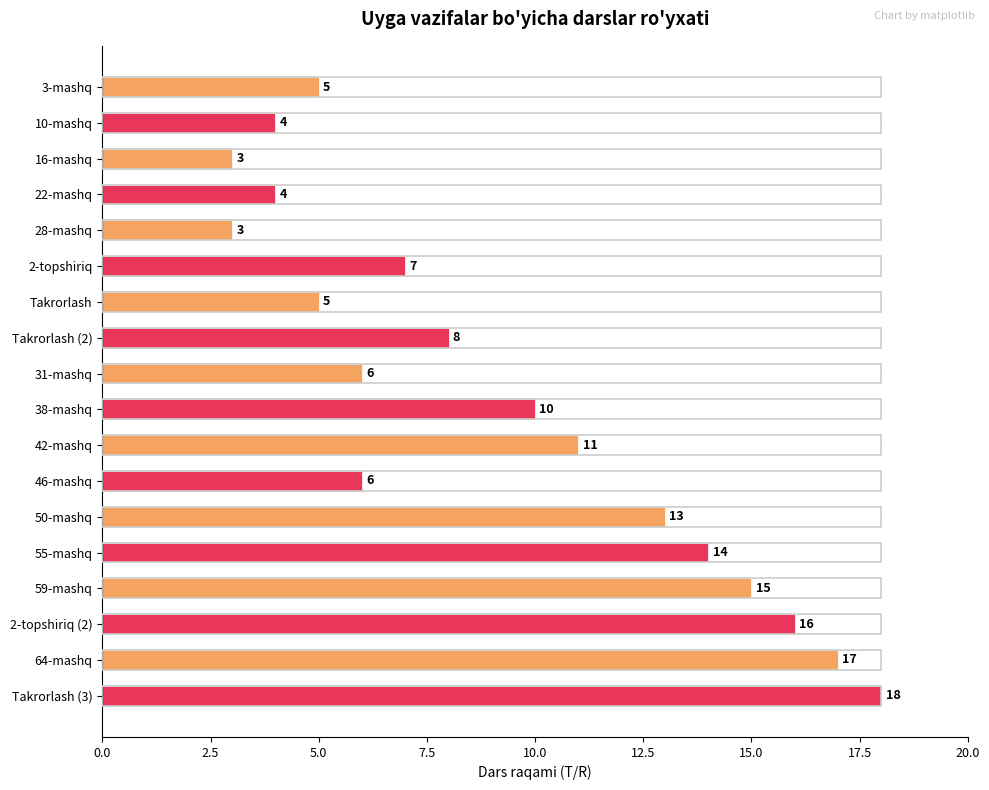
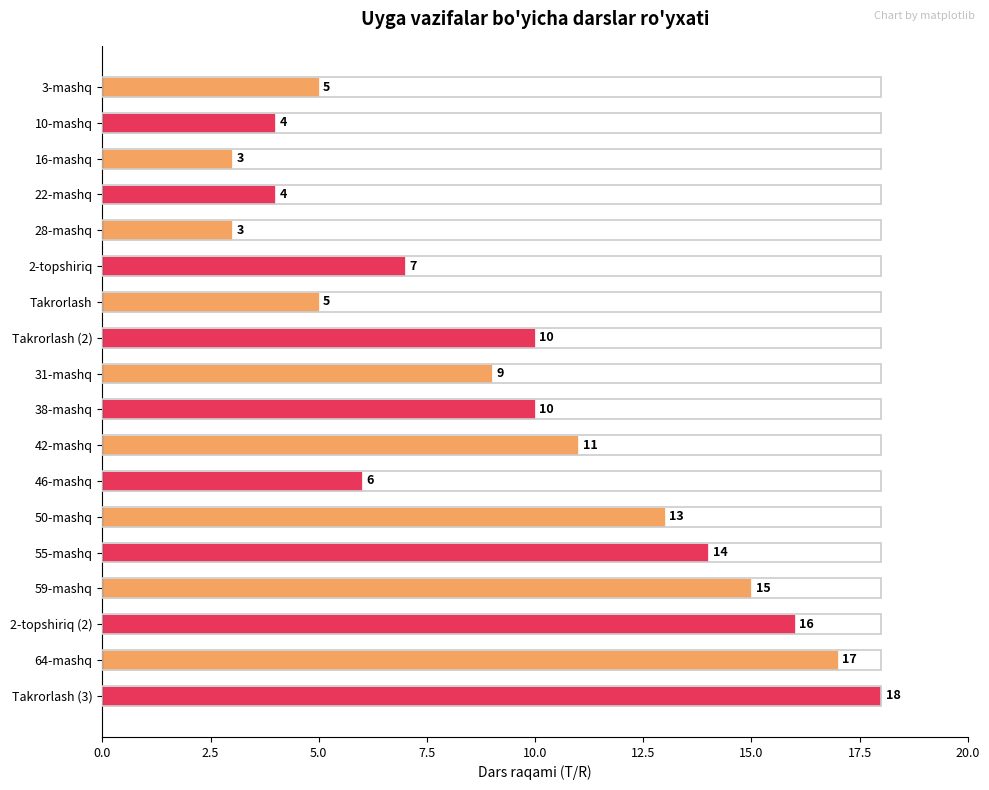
  {
    "3-mashq": 5,
    "10-mashq": 4,
    "16-mashq": 3,
    "22-mashq": 4,
    "28-mashq": 3,
    "2-topshiriq": 7,
    "Takrorlash": 5,
-   "Takrorlash (2)": 8,
-   "31-mashq": 6,
+   "Takrorlash (2)": 10,
+   "31-mashq": 9,
    "38-mashq": 10,
    "42-mashq": 11,
    "46-mashq": 6,
    "50-mashq": 13,
    "55-mashq": 14,
    "59-mashq": 15,
    "2-topshiriq (2)": 16,
    "64-mashq": 17,
    "Takrorlash (3)": 18
  }
